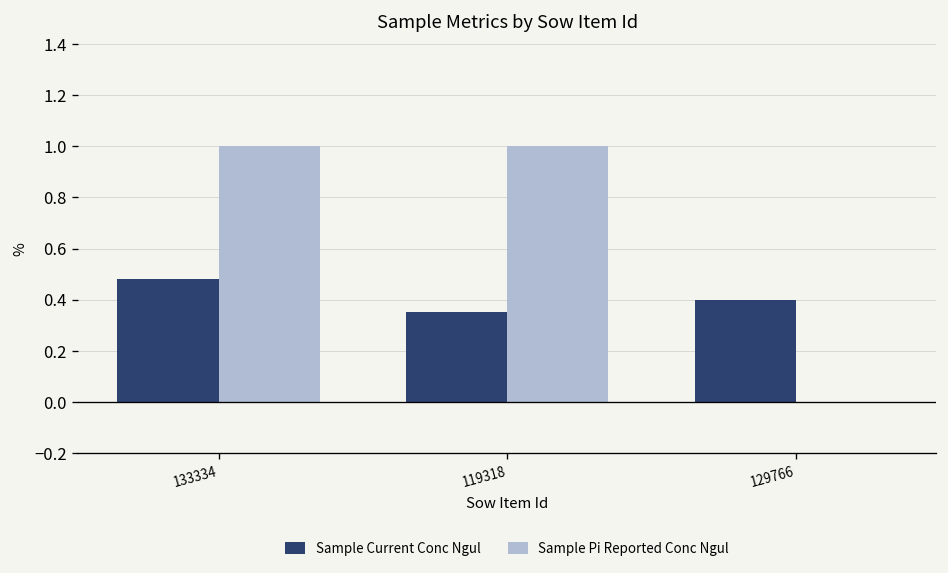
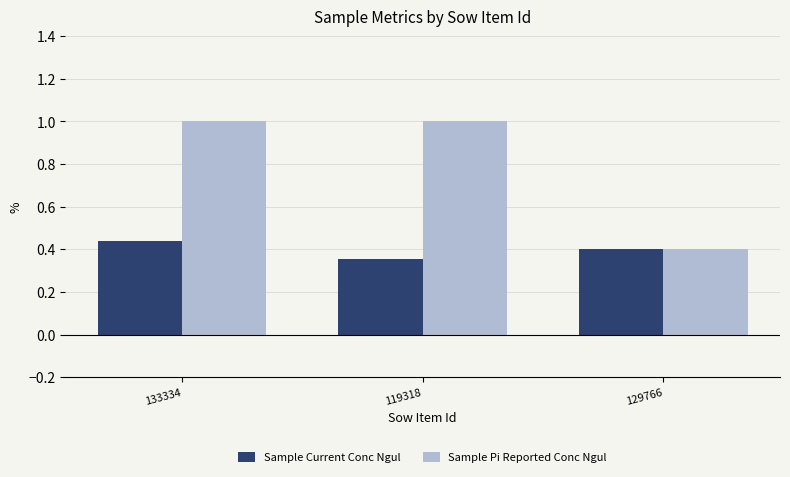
  {
    "Sample Current Conc Ngul": {
-     "133334": 0.48,
+     "133334": 0.44,
      "119318": 0.35,
      "129766": 0.40
    },
    "Sample Pi Reported Conc Ngul": {
      "133334": 1.0,
      "119318": 1.0,
-     "129766": 0.0
+     "129766": 0.4
    }
  }
